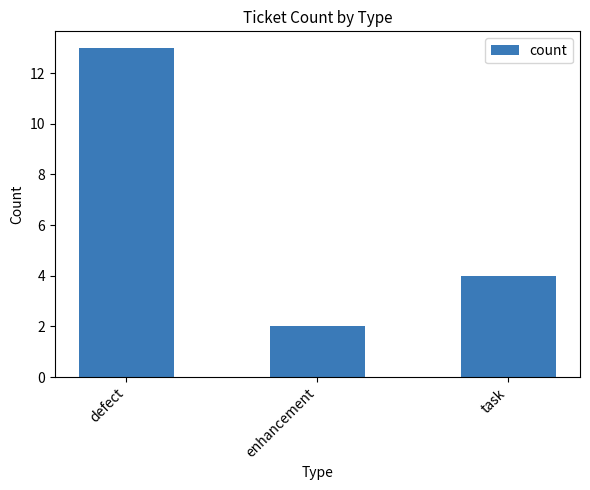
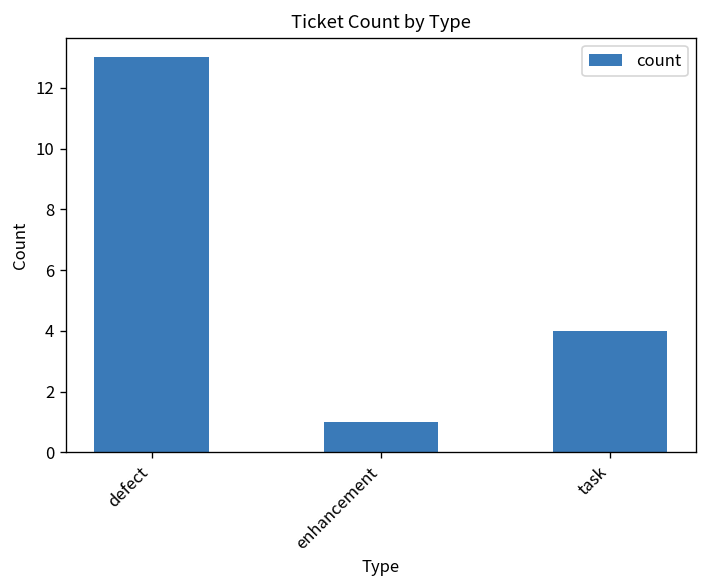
  {
    "defect": 13,
-   "enhancement": 2,
+   "enhancement": 1,
    "task": 4
  }
